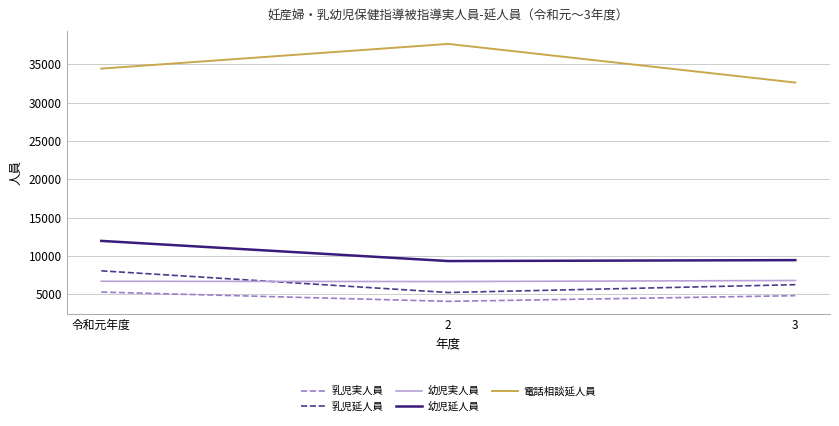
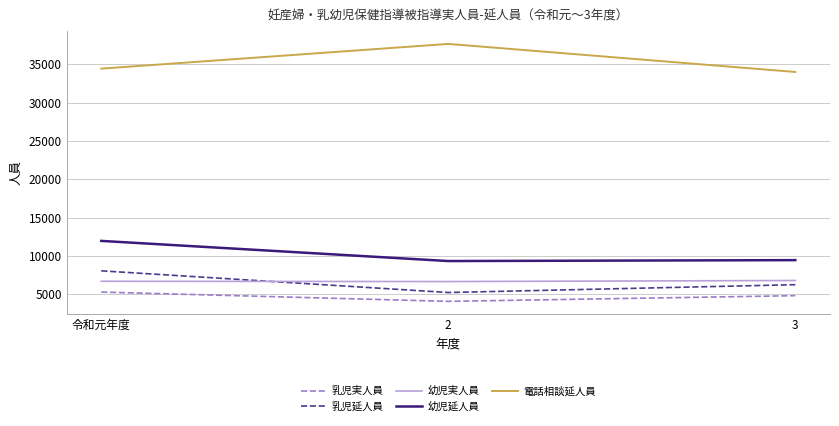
  {
    "電話相談延人員": {
      "令和元年度": 34000,
      "2": 38000,
-     "3": 33000
+     "3": 34000
    }
  }
